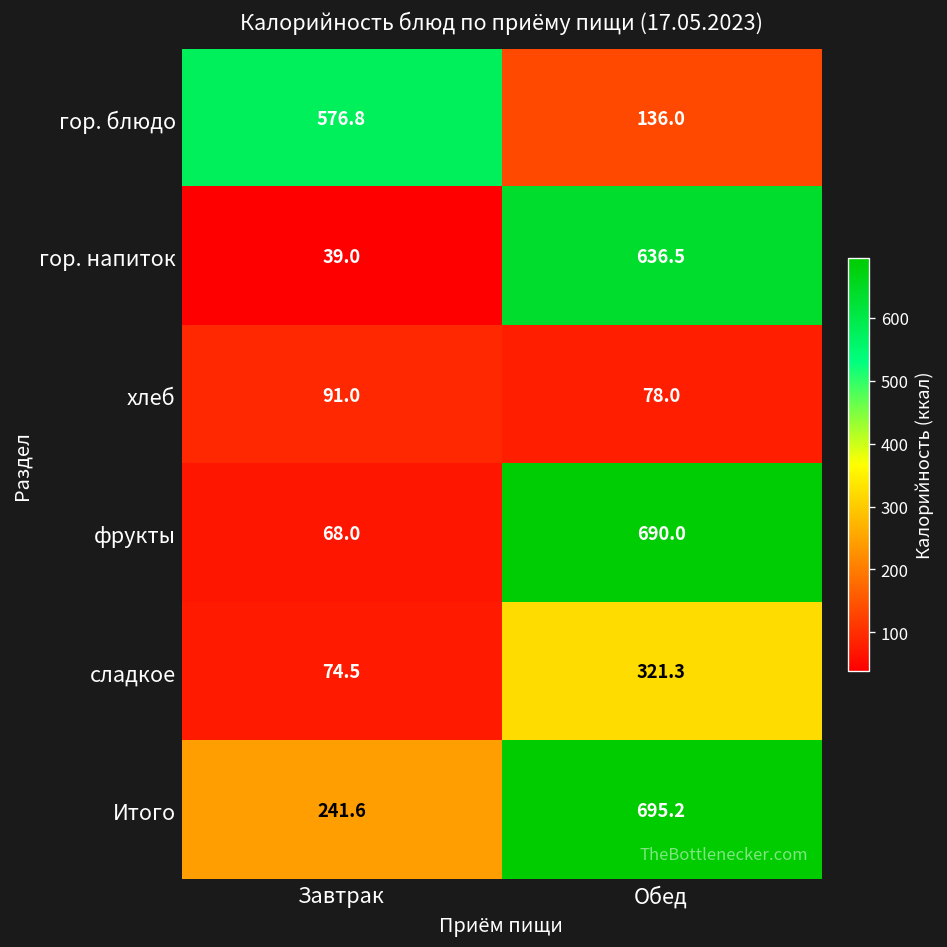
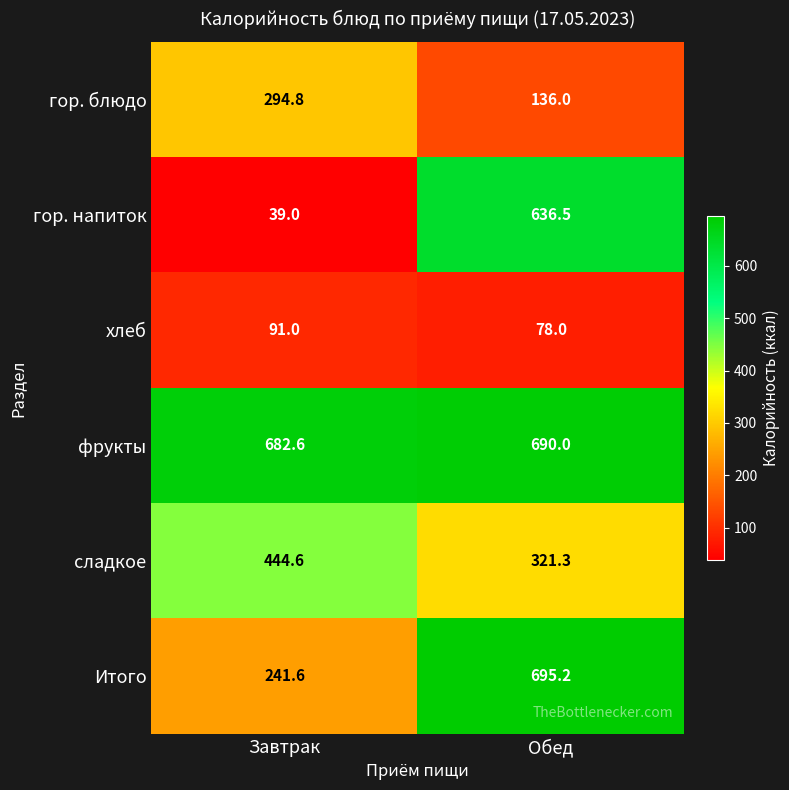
  {
    "гор. блюдо": {
-     "Завтрак": 576.8,
+     "Завтрак": 294.8,
      "Обед": 136.0
    },
    "гор. напиток": {
      "Завтрак": 39.0,
      "Обед": 636.5
    },
    "хлеб": {
      "Завтрак": 91.0,
      "Обед": 78.0
    },
    "фрукты": {
-     "Завтрак": 68.0,
+     "Завтрак": 682.6,
      "Обед": 690.0
    },
    "сладкое": {
-     "Завтрак": 74.5,
+     "Завтрак": 444.6,
      "Обед": 321.3
    },
    "Итого": {
      "Завтрак": 241.6
    }
  }
